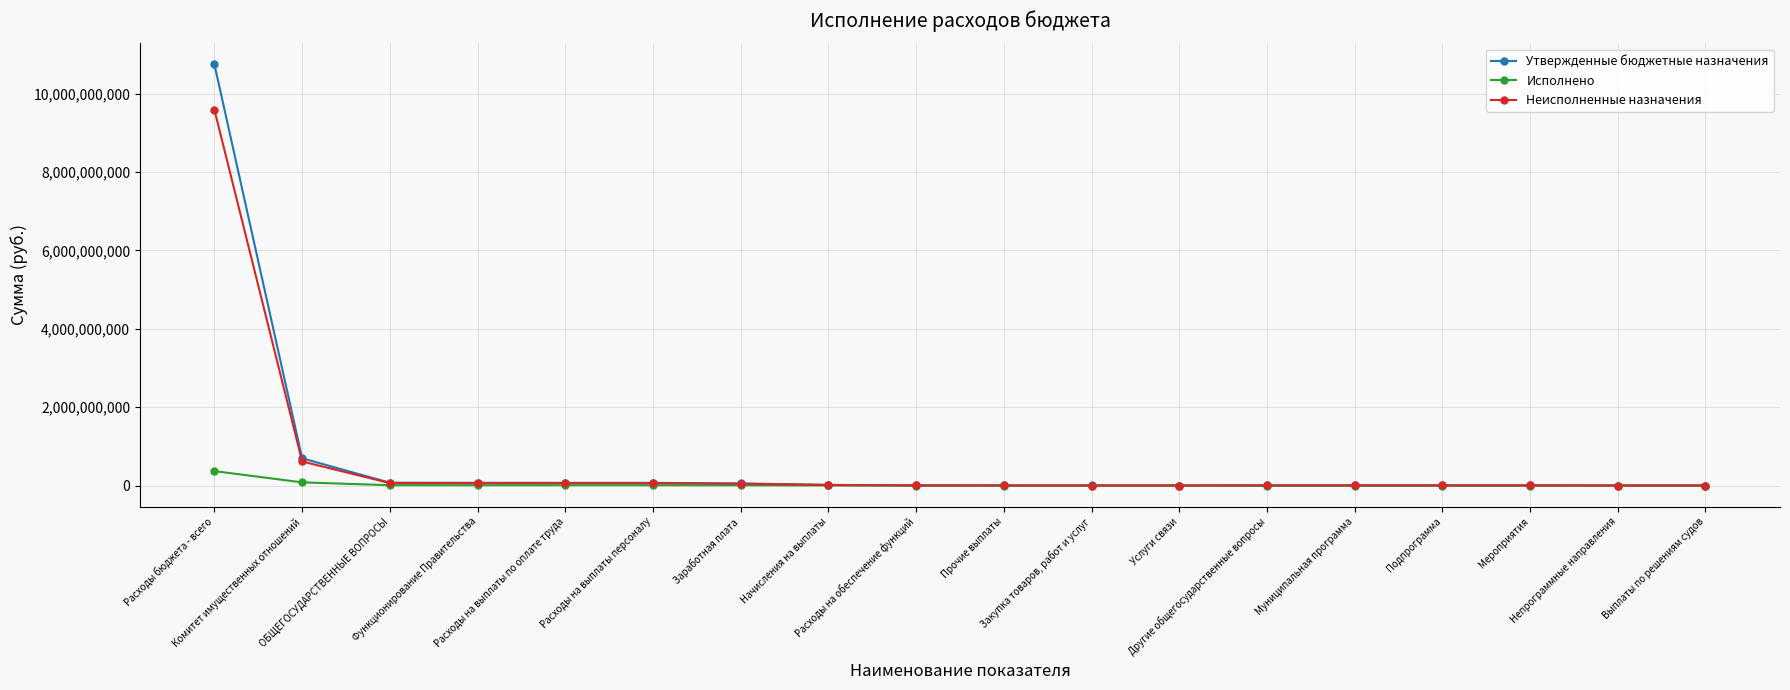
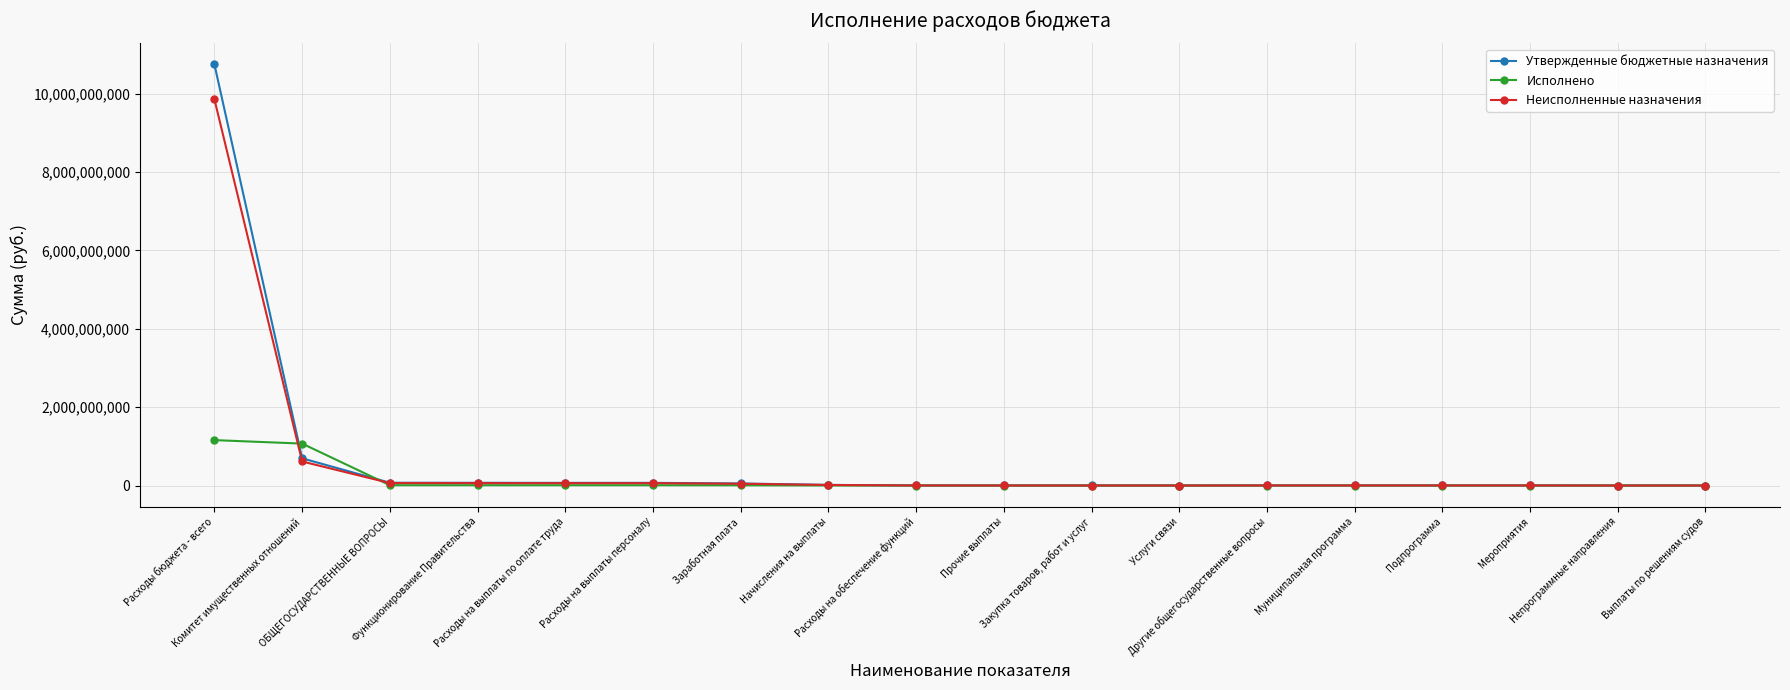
  {
    "Утвержденные бюджетные назначения": {
      "Расходы бюджета - всего": "10,700,000,000",
      "Комитет имущественных отношений": "700,000,000"
    },
    "Исполнено": {
-     "Расходы бюджета - всего": "400,000,000",
-     "Комитет имущественных отношений": "100,000,000"
+     "Расходы бюджета - всего": "1,200,000,000",
+     "Комитет имущественных отношений": "1,100,000,000"
    },
    "Неисполненные назначения": {
-     "Расходы бюджета - всего": "9,600,000,000",
+     "Расходы бюджета - всего": "9,900,000,000",
      "Комитет имущественных отношений": "600,000,000"
    }
  }
